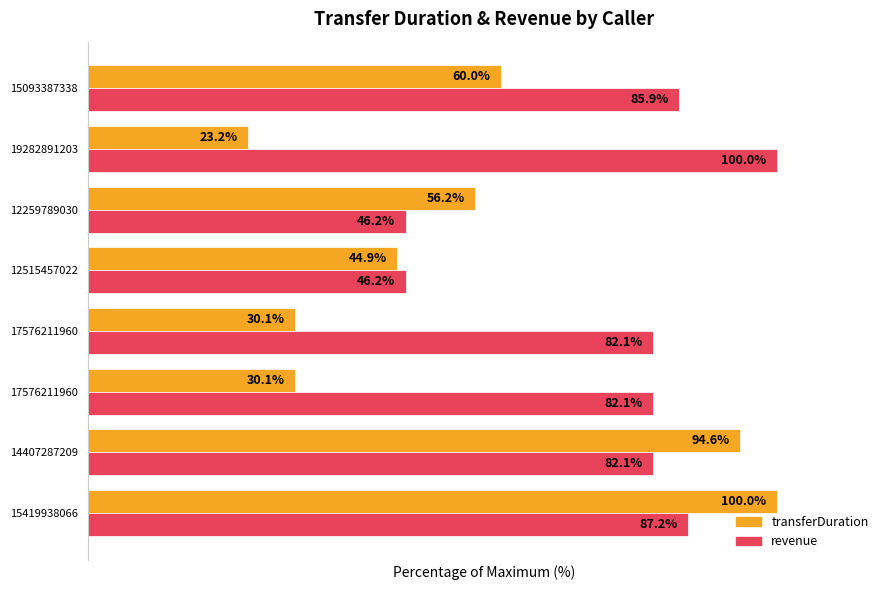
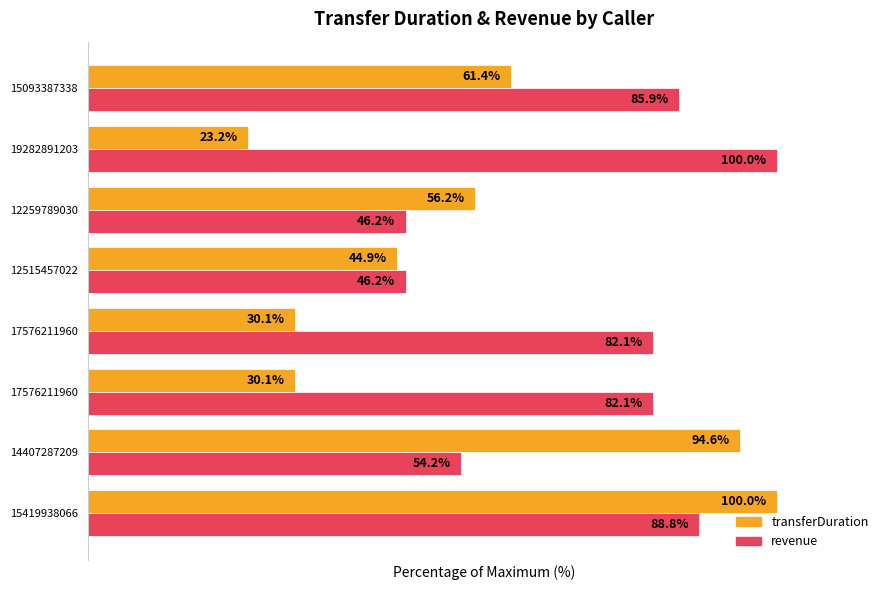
  {
    "transferDuration": {
-     "15093387338": "60.0%",
+     "15093387338": "61.4%",
      "19282891203": "23.2%",
      "12259789030": "56.2%",
      "12515457022": "44.9%",
      "14407287209": "94.6%",
      "15419938066": "100.0%"
    },
    "revenue": {
      "15093387338": "85.9%",
      "19282891203": "100.0%",
      "12259789030": "46.2%",
      "12515457022": "46.2%",
-     "14407287209": "82.1%",
-     "15419938066": "87.2%"
+     "14407287209": "54.2%",
+     "15419938066": "88.8%"
    }
  }
